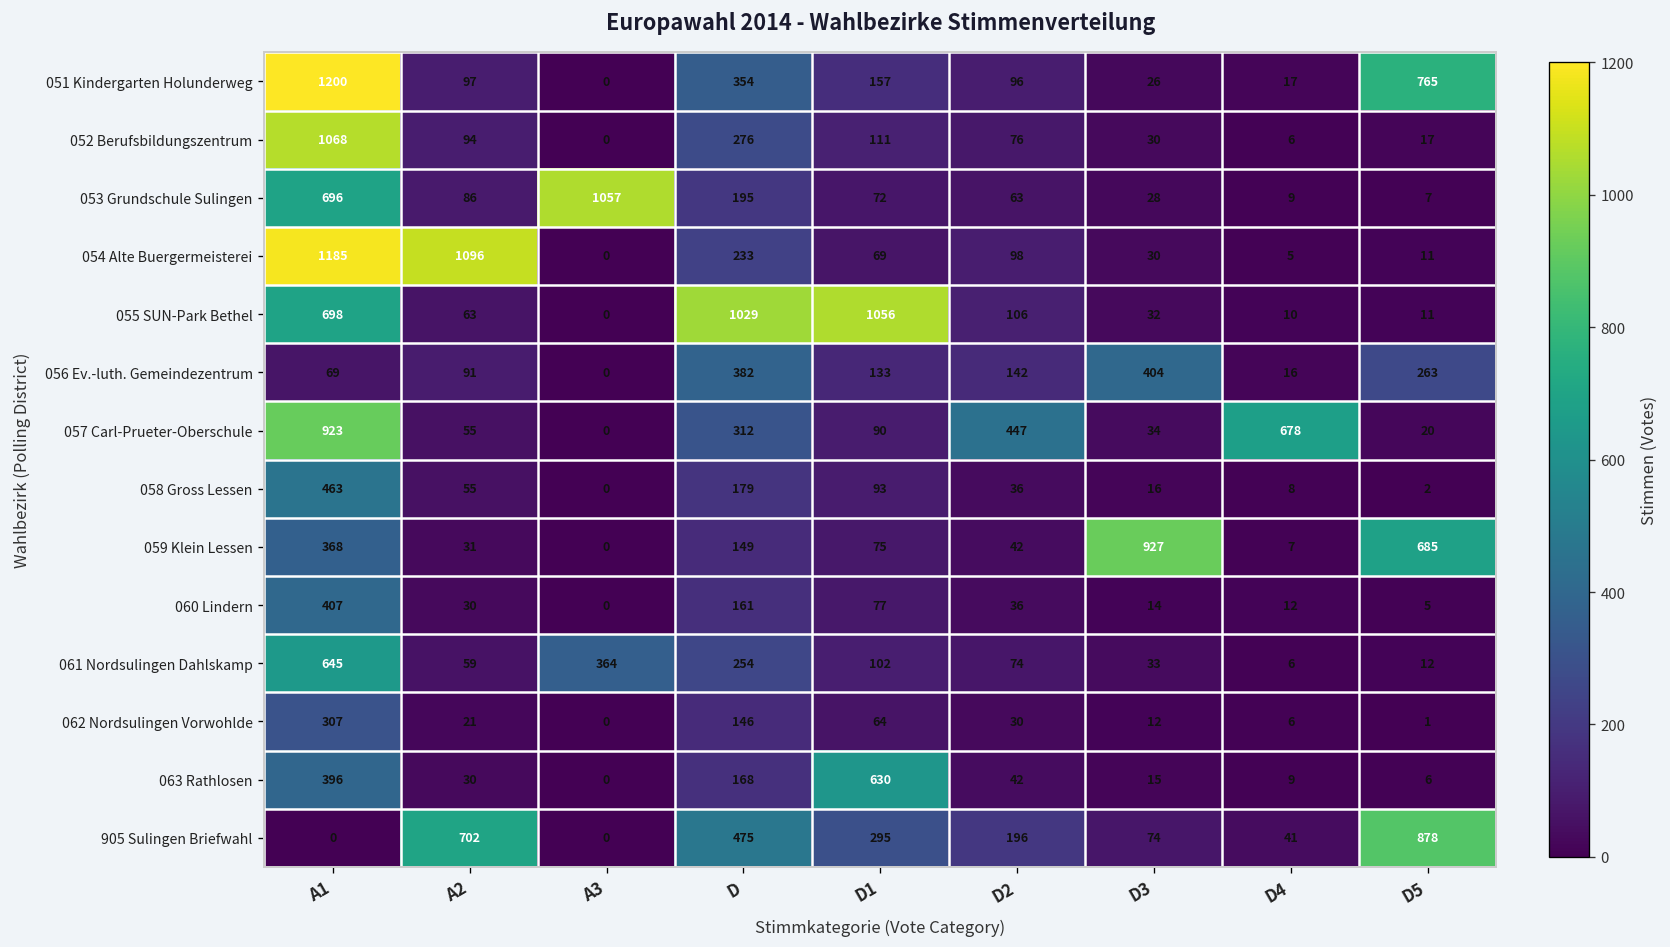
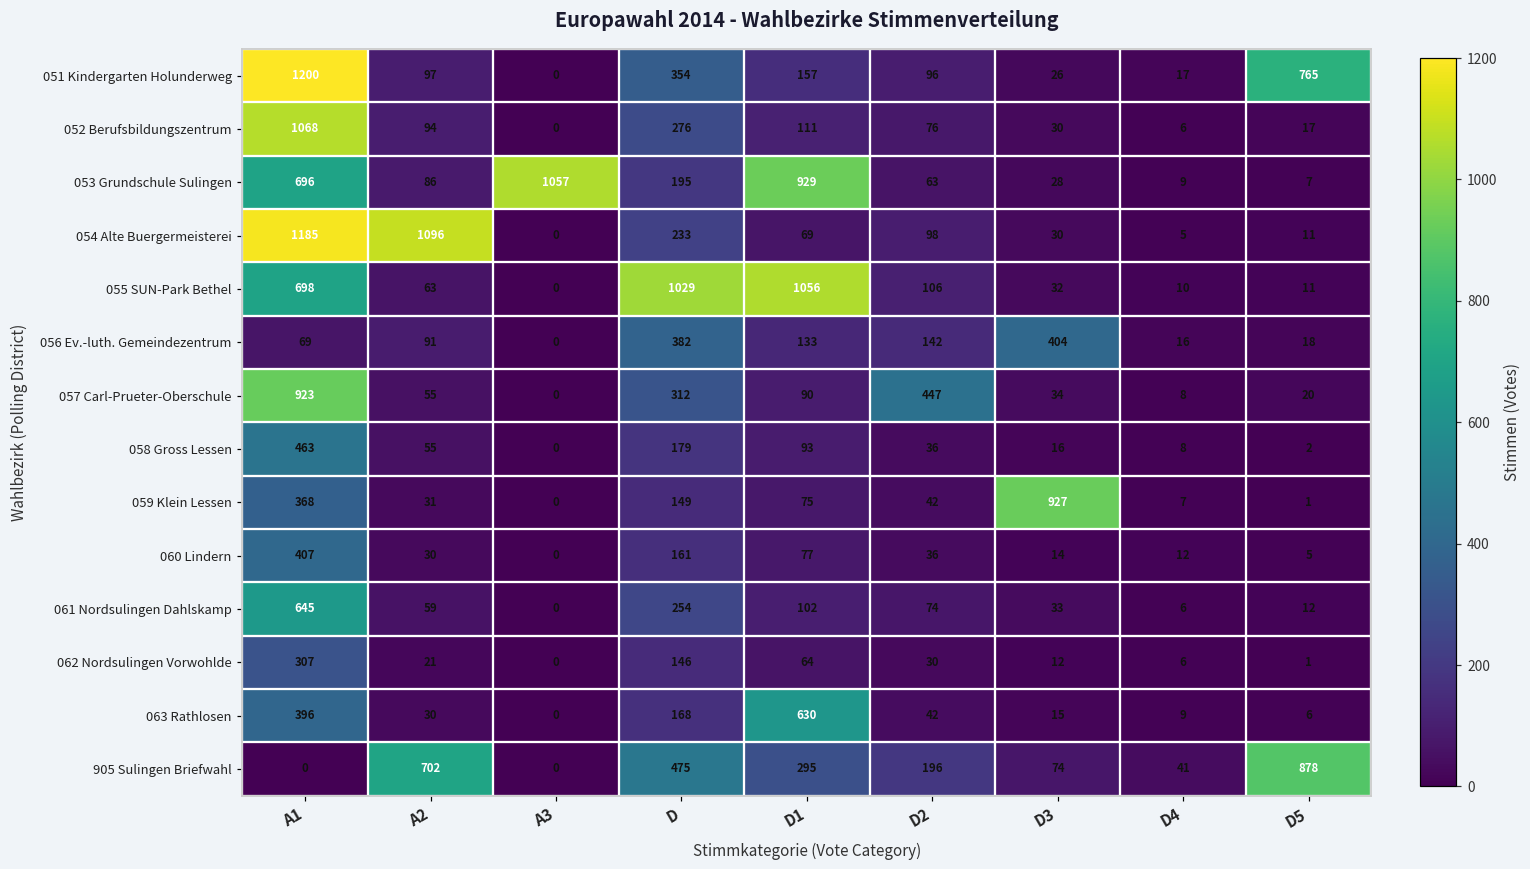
  {
    "051 Kindergarten Holunderweg": {
      "A1": 1200,
      "A2": 97,
      "A3": 0,
      "D": 354,
      "D1": 157,
      "D2": 96,
      "D3": 26,
      "D4": 17,
      "D5": 765
    },
    "052 Berufsbildungszentrum": {
      "A1": 1068,
      "A2": 94,
      "A3": 0,
      "D": 276,
      "D1": 111,
      "D2": 76,
      "D3": 30,
      "D4": 6,
      "D5": 17
    },
    "053 Grundschule Sulingen": {
      "A1": 696,
      "A2": 86,
      "A3": 1057,
      "D": 195,
-     "D1": 72,
+     "D1": 929,
      "D2": 63,
      "D3": 28,
      "D4": 9,
      "D5": 7
    },
    "054 Alte Buergermeisterei": {
      "A1": 1185,
      "A2": 1096,
      "A3": 0,
      "D": 233,
      "D1": 69,
      "D2": 98,
      "D3": 30,
      "D4": 5,
      "D5": 11
    },
    "055 SUN-Park Bethel": {
      "A1": 698,
      "A2": 63,
      "A3": 0,
      "D": 1029,
      "D1": 1056,
      "D2": 106,
      "D3": 32,
      "D4": 10,
      "D5": 11
    },
    "056 Ev.-luth. Gemeindezentrum": {
      "A1": 69,
      "A2": 91,
      "A3": 0,
      "D": 382,
      "D1": 133,
      "D2": 142,
      "D3": 404,
      "D4": 16,
-     "D5": 263
+     "D5": 18
    },
    "057 Carl-Prueter-Oberschule": {
      "A1": 923,
      "A2": 55,
      "A3": 0,
      "D": 312,
      "D1": 90,
      "D2": 447,
      "D3": 34,
-     "D4": 678,
+     "D4": 8,
      "D5": 20
    },
    "058 Gross Lessen": {
      "A1": 463,
      "A2": 55,
      "A3": 0,
      "D": 179,
      "D1": 93,
      "D2": 36,
      "D3": 16,
      "D4": 8,
      "D5": 2
    },
    "059 Klein Lessen": {
      "A1": 368,
      "A2": 31,
      "A3": 0,
      "D": 149,
      "D1": 75,
      "D2": 42,
      "D3": 927,
      "D4": 7,
-     "D5": 685
+     "D5": 1
    },
    "060 Lindern": {
      "A1": 407,
      "A2": 30,
      "A3": 0,
      "D": 161,
      "D1": 77,
      "D2": 36,
      "D3": 14,
      "D4": 12,
      "D5": 5
    },
    "061 Nordsulingen Dahlskamp": {
      "A1": 645,
      "A2": 59,
-     "A3": 364,
+     "A3": 0,
      "D": 254,
      "D1": 102,
      "D2": 74,
      "D3": 33,
      "D4": 6,
      "D5": 12
    },
    "062 Nordsulingen Vorwohlde": {
      "A1": 307,
      "A2": 21,
      "A3": 0,
      "D": 146,
      "D1": 64,
      "D2": 30,
      "D3": 12,
      "D4": 6,
      "D5": 1
    },
    "063 Rathlosen": {
      "A1": 396,
      "A2": 30,
      "A3": 0,
      "D": 168,
      "D1": 630,
      "D2": 42,
      "D3": 15,
      "D4": 9,
      "D5": 6
    },
    "905 Sulingen Briefwahl": {
      "A1": 0,
      "A2": 702,
      "A3": 0,
      "D": 475,
      "D1": 295,
      "D2": 196,
      "D3": 74,
      "D4": 41,
      "D5": 878
    }
  }
